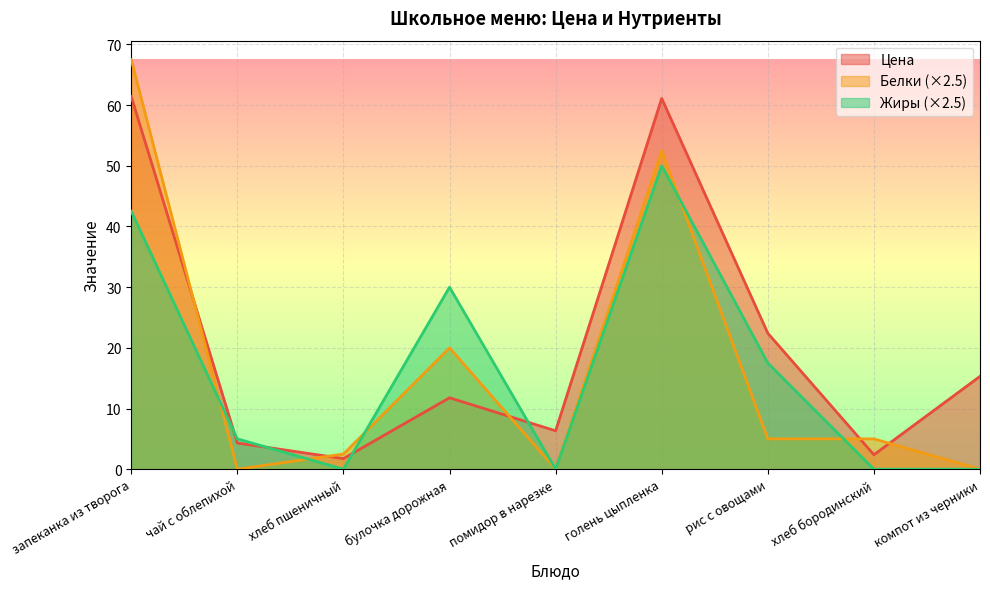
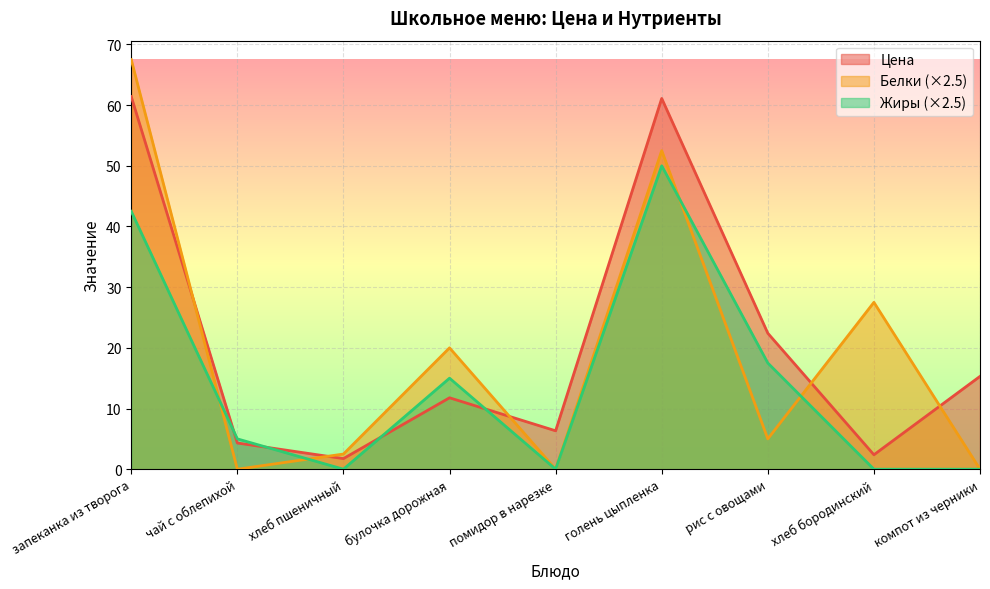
  {
    "Цена": {
      "запеканка из творога": 61,
      "чай с облепихой": 4,
      "хлеб пшеничный": 2,
      "булочка дорожная": 12,
      "помидор в нарезке": 6,
      "голень цыпленка": 61,
      "рис с овощами": 22,
      "хлеб бородинский": 2,
      "компот из черники": 15
    },
    "Белки (×2.5)": {
      "запеканка из творога": 68,
      "чай с облепихой": 0,
      "хлеб пшеничный": 3,
      "булочка дорожная": 20,
      "голень цыпленка": 53,
      "рис с овощами": 5,
-     "хлеб бородинский": 5
+     "хлеб бородинский": 28
    },
    "Жиры (×2.5)": {
      "запеканка из творога": 43,
      "чай с облепихой": 5,
      "хлеб пшеничный": 0,
-     "булочка дорожная": 30,
+     "булочка дорожная": 15,
      "голень цыпленка": 50,
      "рис с овощами": 18,
      "хлеб бородинский": 0
    }
  }
